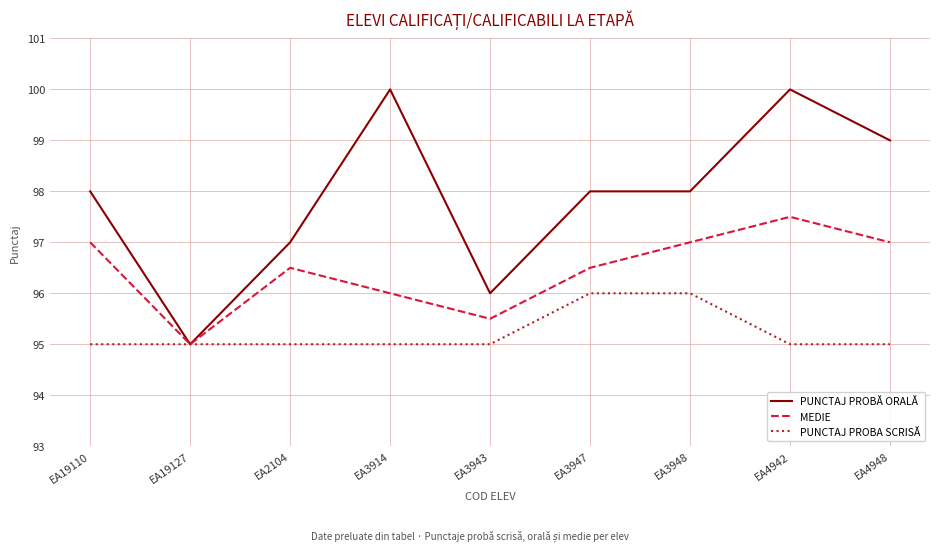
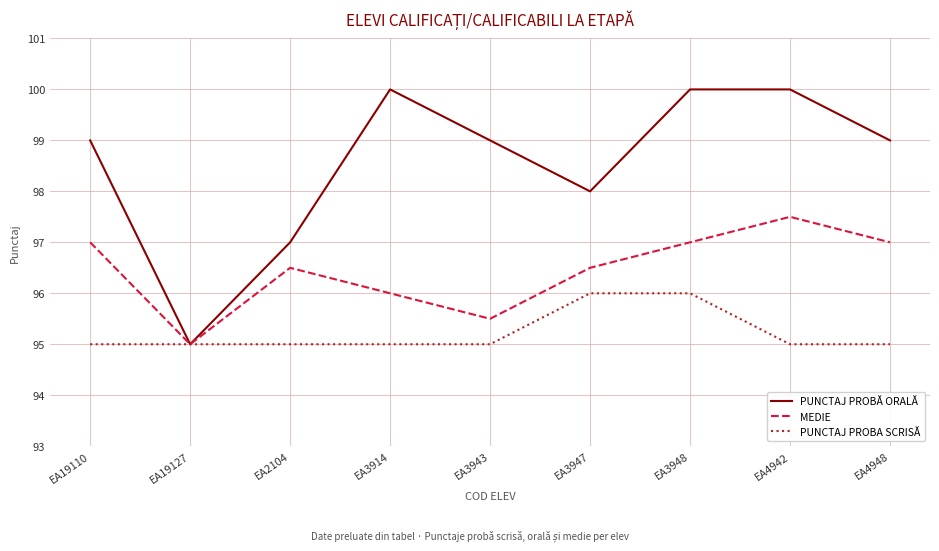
  {
    "PUNCTAJ PROBĂ ORALĂ": {
-     "EA19110": 98,
+     "EA19110": 99,
      "EA2104": 97,
      "EA3914": 100,
-     "EA3943": 96,
+     "EA3943": 99,
      "EA3947": 98,
-     "EA3948": 98,
+     "EA3948": 100,
      "EA4942": 100,
      "EA4948": 99
    }
  }
